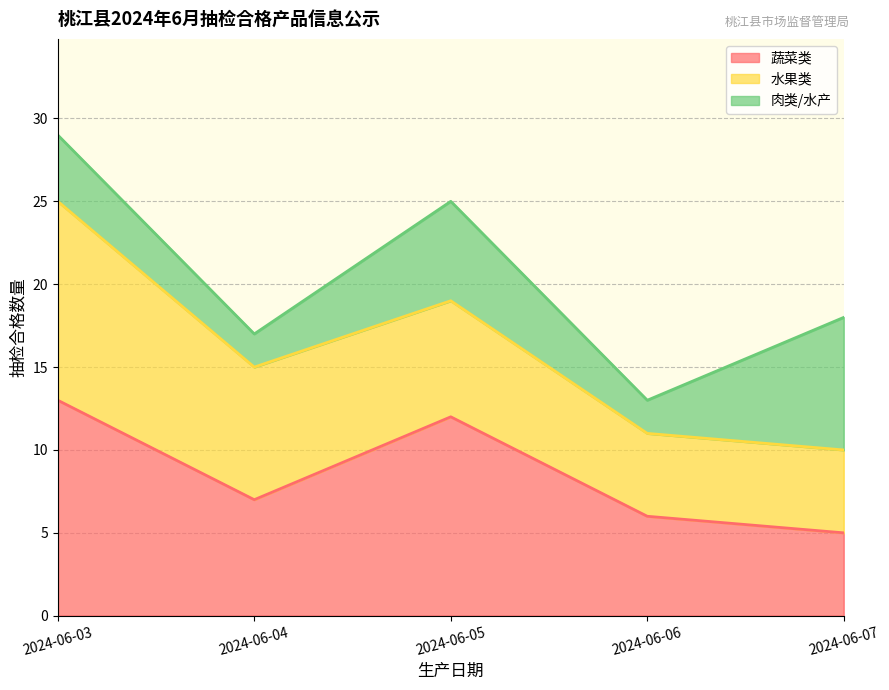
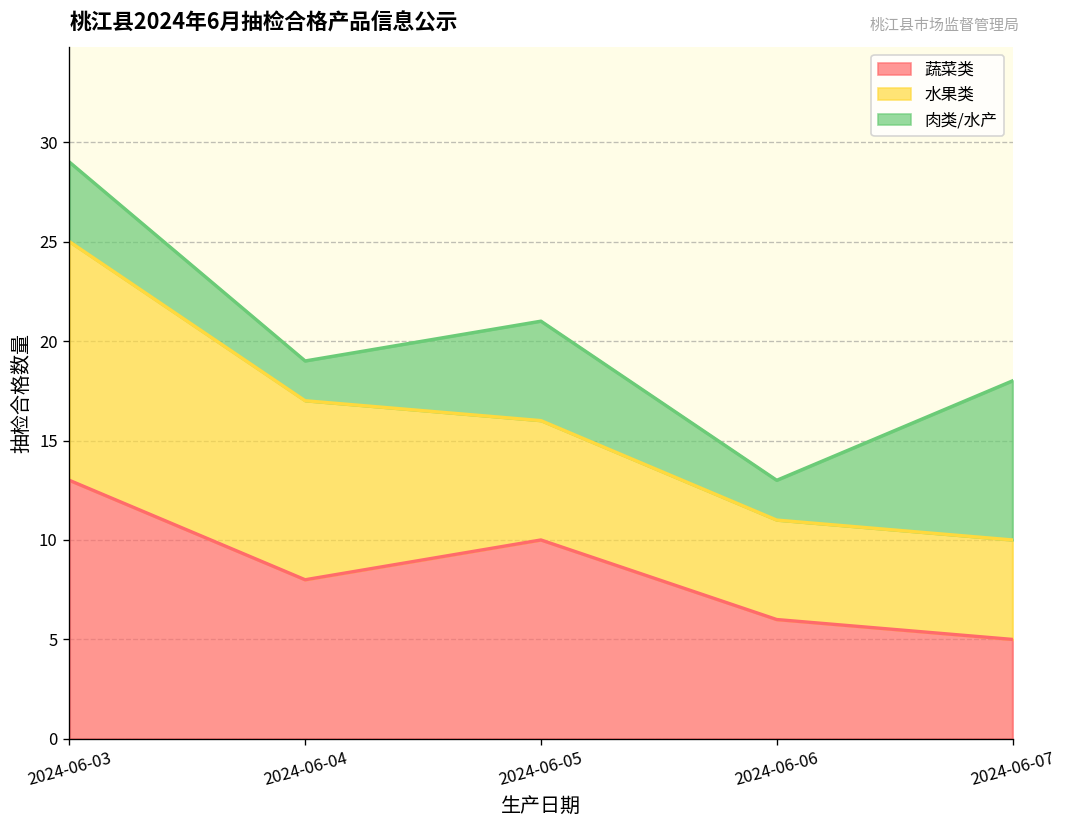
  {
    "蔬菜类": {
      "2024-06-03": 13,
-     "2024-06-04": 7,
-     "2024-06-05": 12,
+     "2024-06-04": 8,
+     "2024-06-05": 10,
      "2024-06-06": 6,
      "2024-06-07": 5
    },
    "水果类": {
      "2024-06-03": 12,
-     "2024-06-04": 8,
-     "2024-06-05": 7,
+     "2024-06-04": 9,
+     "2024-06-05": 6,
      "2024-06-06": 5,
      "2024-06-07": 5
    },
    "肉类/水产": {
      "2024-06-03": 4,
      "2024-06-04": 2,
-     "2024-06-05": 6,
+     "2024-06-05": 5,
      "2024-06-06": 2,
      "2024-06-07": 8
    }
  }
